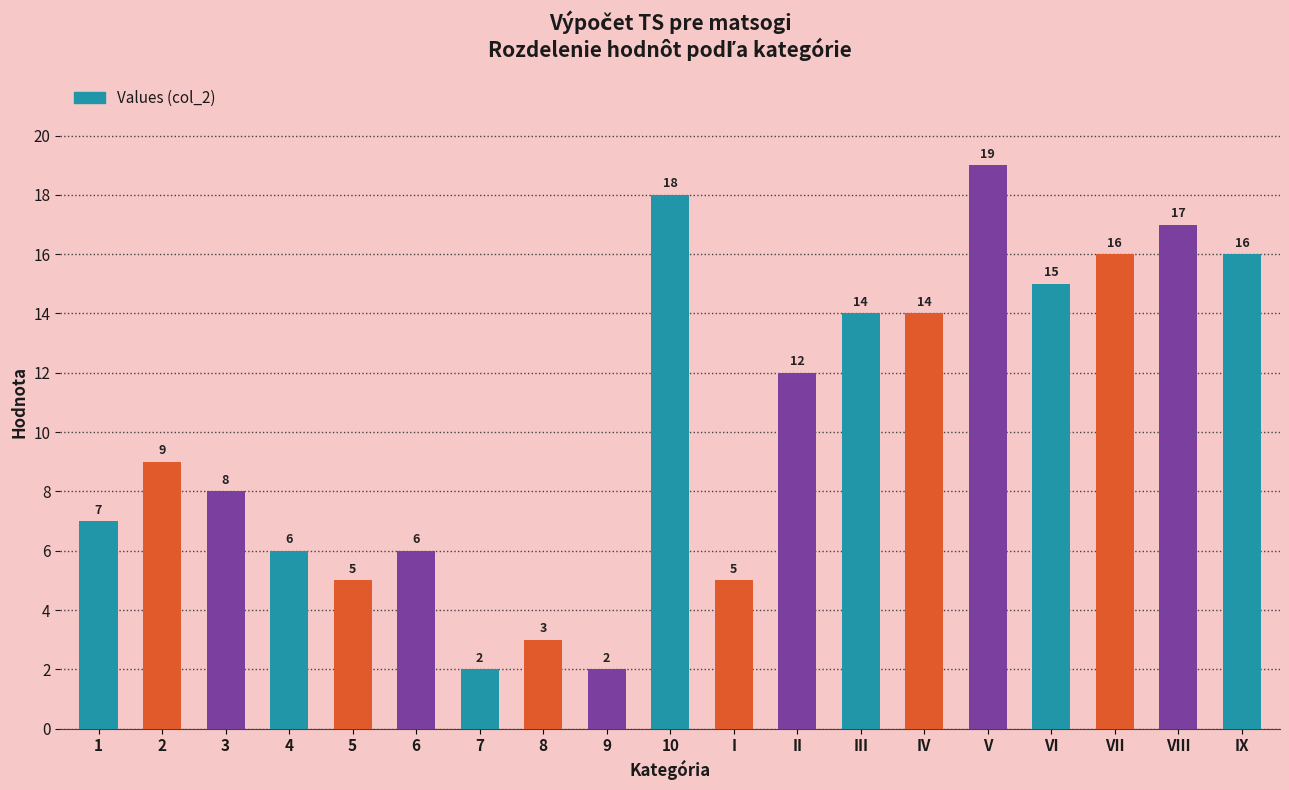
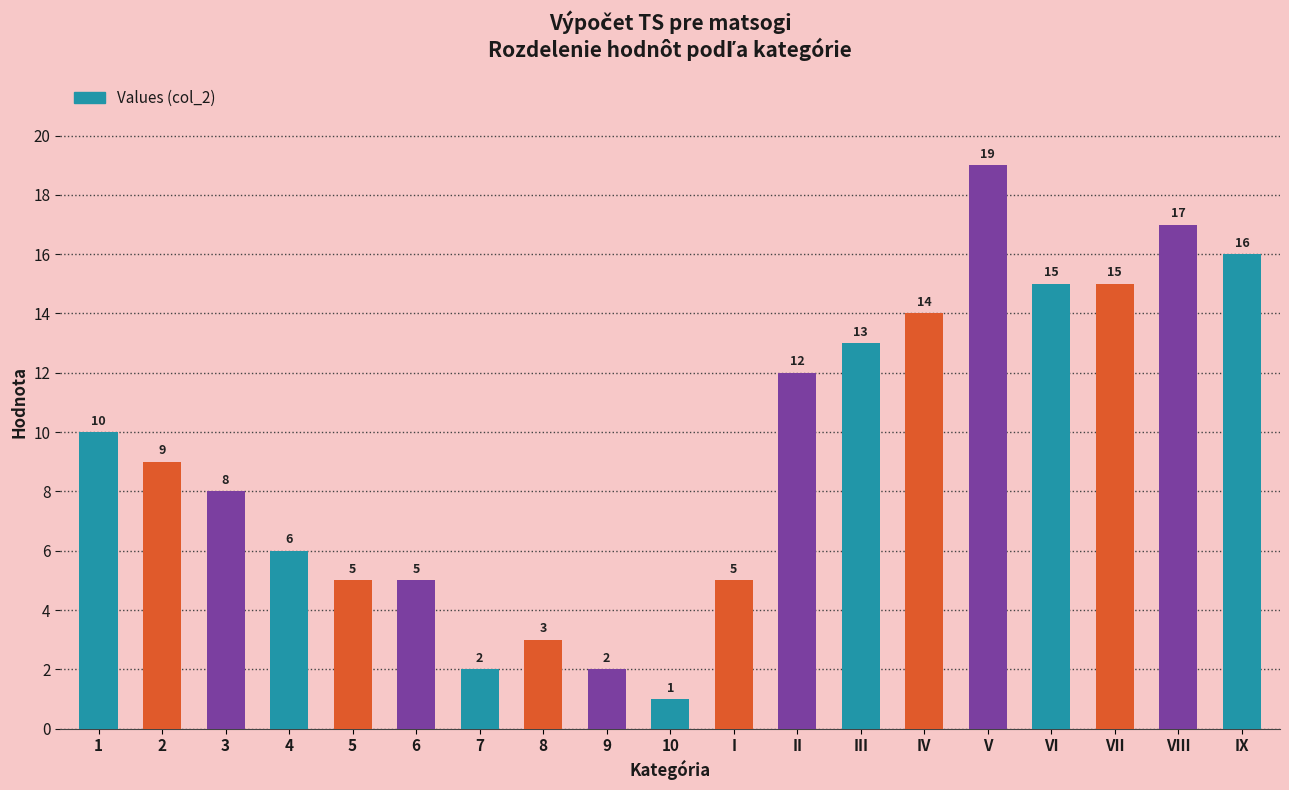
  {
-   "1": 7,
+   "1": 10,
    "2": 9,
    "3": 8,
    "4": 6,
    "5": 5,
-   "6": 6,
+   "6": 5,
    "7": 2,
    "8": 3,
    "9": 2,
-   "10": 18,
+   "10": 1,
    "I": 5,
    "II": 12,
-   "III": 14,
+   "III": 13,
    "IV": 14,
    "V": 19,
    "VI": 15,
-   "VII": 16,
+   "VII": 15,
    "VIII": 17,
    "IX": 16
  }
